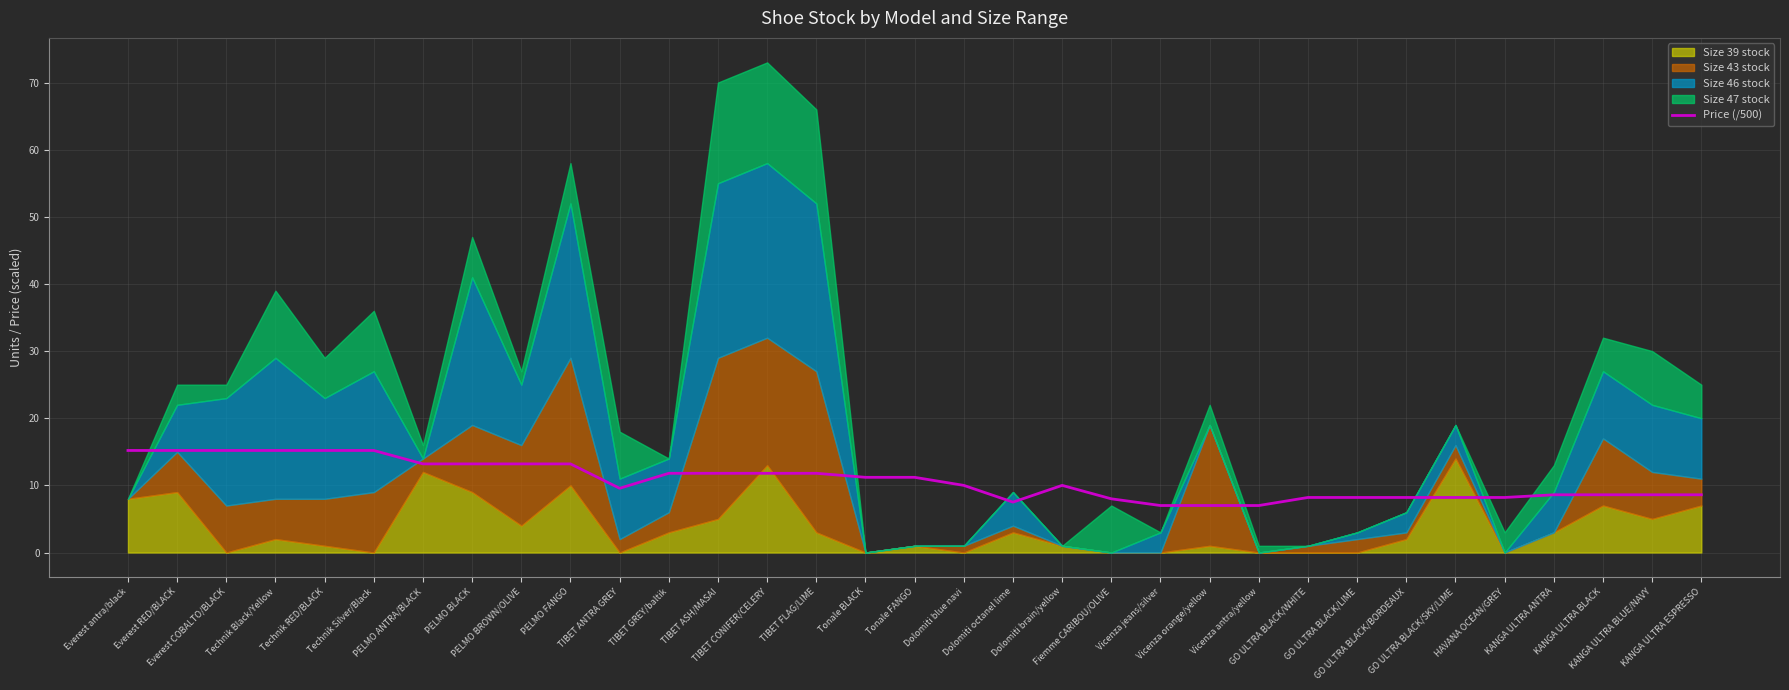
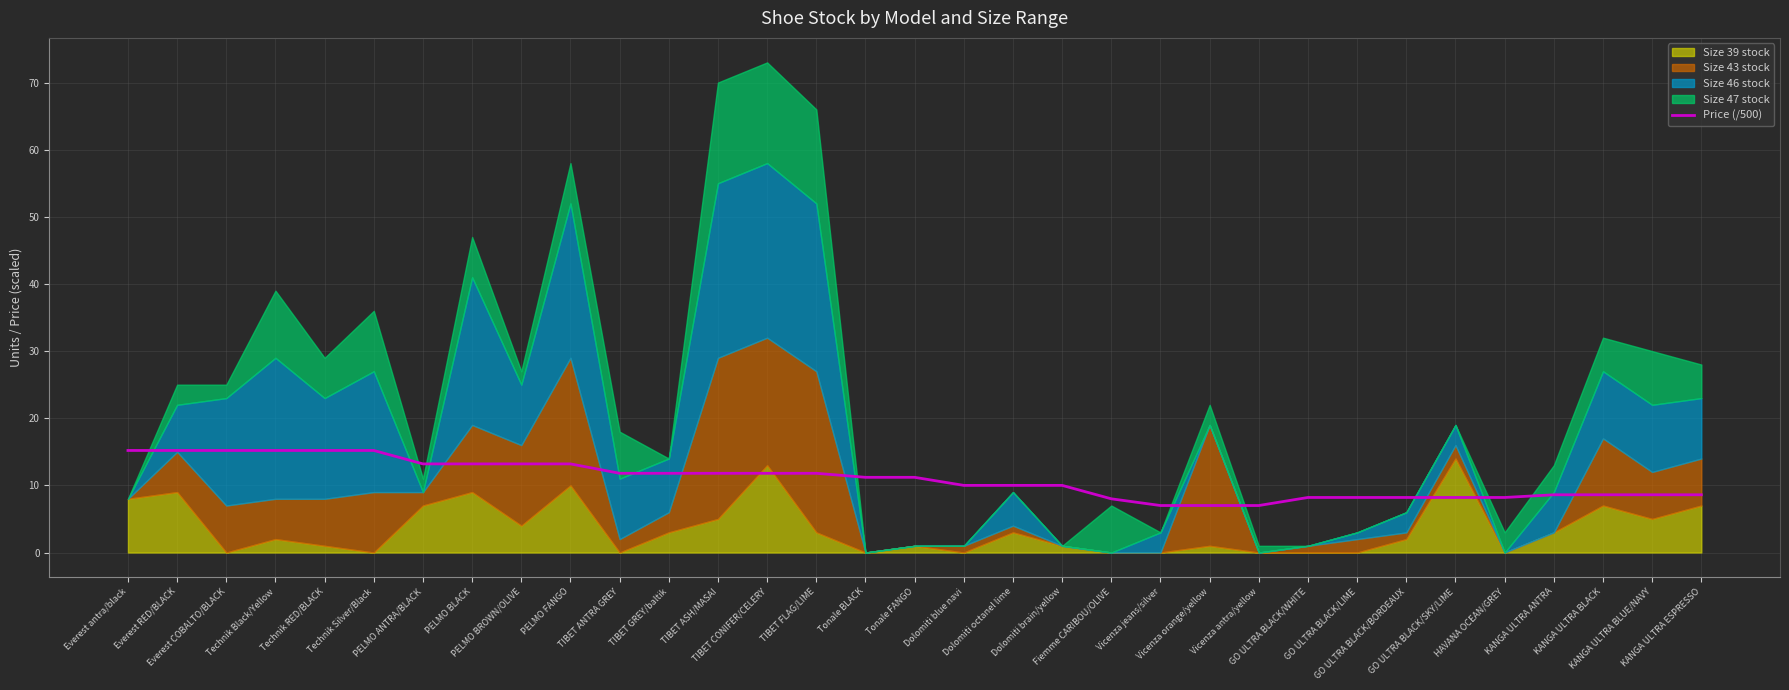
  {
    "Price (/500)": {
      "Everest antra/black": 15,
      "Everest COBALTO/BLACK": 15,
      "Technik Black/Yellow": 15,
      "Technik RED/BLACK": 15,
      "Technik Silver/Black": 15,
      "PELMO ANTRA/BLACK": 13,
      "PELMO BLACK": 13,
      "PELMO BROWN/OLIVE": 13,
      "PELMO FANGO": 13,
-     "TIBET ANTRA GREY": 10,
+     "TIBET ANTRA GREY": 12,
      "TIBET GREY/baltik": 12,
      "TIBET ASH/MASAI": 12,
      "TIBET CONIFER/CELERY": 12,
      "TIBET FLAG/LIME": 12,
      "Tonale BLACK": 11,
      "Tonale FANGO": 11,
      "Dolomiti blue navi": 10,
-     "Dolomiti octanel lime": 8,
+     "Dolomiti octanel lime": 10,
      "Dolomiti brain/yellow": 10,
      "Fiemme CARIBOU/OLIVE": 8,
      "Vicenza jeans/silver": 7,
      "Vicenza orange/yellow": 7,
      "Vicenza antra/yellow": 7,
      "GO ULTRA BLACK/WHITE": 8,
      "GO ULTRA BLACK/LIME": 8,
      "GO ULTRA BLACK/BORDEAUX": 8,
      "GO ULTRA BLACK/SKY/LIME": 8,
      "HAVANA OCEAN/GREY": 8,
      "KANGA ULTRA ANTRA": 9,
      "KANGA ULTRA BLACK": 9,
      "KANGA ULTRA BLUE/NAVY": 9,
      "KANGA ULTRA ESPRESSO": 9
    },
    "Size 39 stock": {
      "Everest RED/BLACK": 9,
      "Everest COBALTO/BLACK": 0,
      "Technik Black/Yellow": 2,
      "Technik RED/BLACK": 1,
      "Technik Silver/Black": 0,
-     "PELMO ANTRA/BLACK": 12,
+     "PELMO ANTRA/BLACK": 7,
      "PELMO BLACK": 9,
      "PELMO BROWN/OLIVE": 4,
      "PELMO FANGO": 10,
      "TIBET ANTRA GREY": 0,
      "TIBET GREY/baltik": 3,
      "TIBET ASH/MASAI": 5,
      "TIBET CONIFER/CELERY": 13,
      "TIBET FLAG/LIME": 3,
      "Dolomiti blue navi": 0,
      "Dolomiti octanel lime": 3,
      "Vicenza orange/yellow": 1,
      "GO ULTRA BLACK/WHITE": 0,
      "GO ULTRA BLACK/LIME": 0,
      "GO ULTRA BLACK/BORDEAUX": 2,
      "GO ULTRA BLACK/SKY/LIME": 14,
      "KANGA ULTRA BLACK": 7,
      "KANGA ULTRA BLUE/NAVY": 5,
      "KANGA ULTRA ESPRESSO": 7
    },
    "Size 43 stock": {
      "Everest COBALTO/BLACK": 7,
      "Technik Black/Yellow": 6,
      "Technik RED/BLACK": 7,
      "Technik Silver/Black": 9,
      "PELMO BLACK": 10,
      "PELMO BROWN/OLIVE": 12,
      "PELMO FANGO": 19,
      "TIBET ANTRA GREY": 2,
      "TIBET GREY/baltik": 3,
      "TIBET ASH/MASAI": 24,
      "TIBET CONIFER/CELERY": 19,
      "TIBET FLAG/LIME": 24,
      "Dolomiti octanel lime": 1,
      "GO ULTRA BLACK/LIME": 2,
      "GO ULTRA BLACK/BORDEAUX": 1,
      "GO ULTRA BLACK/SKY/LIME": 2,
      "KANGA ULTRA BLACK": 10,
      "KANGA ULTRA BLUE/NAVY": 7,
-     "KANGA ULTRA ESPRESSO": 4
+     "KANGA ULTRA ESPRESSO": 7
    },
    "Size 46 stock": {
      "Everest RED/BLACK": 7,
      "Everest COBALTO/BLACK": 16,
      "Technik Black/Yellow": 21,
      "Technik RED/BLACK": 15,
      "Technik Silver/Black": 18,
      "PELMO BLACK": 22,
      "PELMO BROWN/OLIVE": 9,
      "PELMO FANGO": 23,
      "TIBET ANTRA GREY": 9,
      "TIBET ASH/MASAI": 26,
      "TIBET CONIFER/CELERY": 26,
      "TIBET FLAG/LIME": 25,
      "KANGA ULTRA ANTRA": 6,
      "KANGA ULTRA BLACK": 10,
      "KANGA ULTRA BLUE/NAVY": 10,
      "KANGA ULTRA ESPRESSO": 9
    },
    "Size 47 stock": {
      "Everest RED/BLACK": 3,
      "Everest COBALTO/BLACK": 2,
      "Technik Black/Yellow": 10,
      "Technik RED/BLACK": 6,
      "Technik Silver/Black": 9,
      "PELMO ANTRA/BLACK": 2,
      "PELMO BLACK": 6,
      "PELMO BROWN/OLIVE": 2,
      "PELMO FANGO": 6,
      "TIBET ANTRA GREY": 7,
      "TIBET ASH/MASAI": 15,
      "TIBET CONIFER/CELERY": 15,
      "TIBET FLAG/LIME": 14,
      "Fiemme CARIBOU/OLIVE": 7,
      "Vicenza orange/yellow": 3,
      "Vicenza antra/yellow": 1,
      "HAVANA OCEAN/GREY": 3,
      "KANGA ULTRA ANTRA": 4,
      "KANGA ULTRA BLACK": 5,
      "KANGA ULTRA BLUE/NAVY": 8,
      "KANGA ULTRA ESPRESSO": 5
    }
  }
